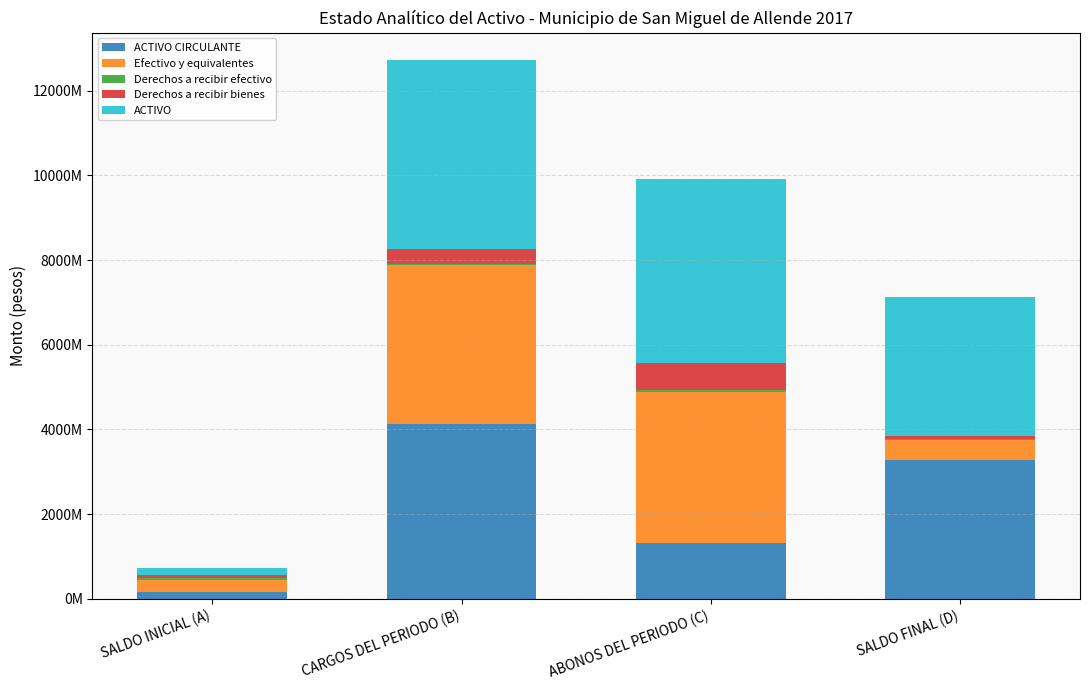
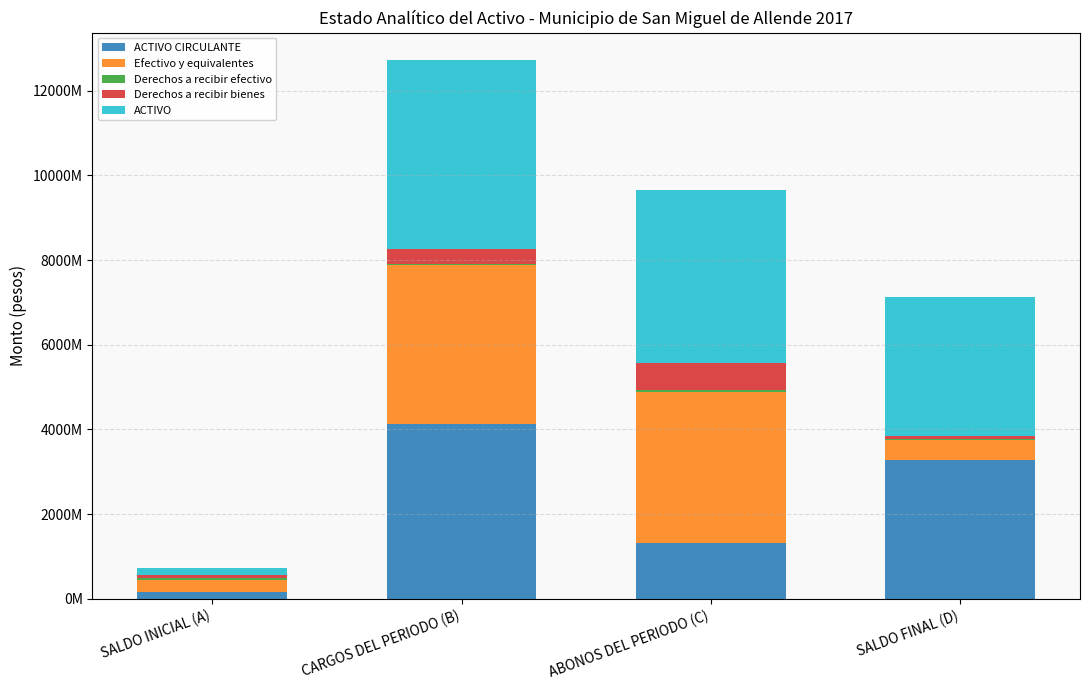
  {
    "ACTIVO CIRCULANTE": {
      "SALDO INICIAL (A)": 200000000,
      "CARGOS DEL PERIODO (B)": 4100000000,
      "ABONOS DEL PERIODO (C)": 1300000000,
      "SALDO FINAL (D)": 3300000000
    },
    "Efectivo y equivalentes": {
      "SALDO INICIAL (A)": 300000000,
      "CARGOS DEL PERIODO (B)": 3700000000,
      "ABONOS DEL PERIODO (C)": 3600000000,
      "SALDO FINAL (D)": 500000000
    },
    "Derechos a recibir bienes": {
      "SALDO INICIAL (A)": 100000000,
      "CARGOS DEL PERIODO (B)": 400000000,
      "ABONOS DEL PERIODO (C)": 600000000,
      "SALDO FINAL (D)": 100000000
    },
    "ACTIVO": {
      "SALDO INICIAL (A)": 200000000,
      "CARGOS DEL PERIODO (B)": 4500000000,
-     "ABONOS DEL PERIODO (C)": 4400000000,
+     "ABONOS DEL PERIODO (C)": 4100000000,
      "SALDO FINAL (D)": 3300000000
    }
  }
